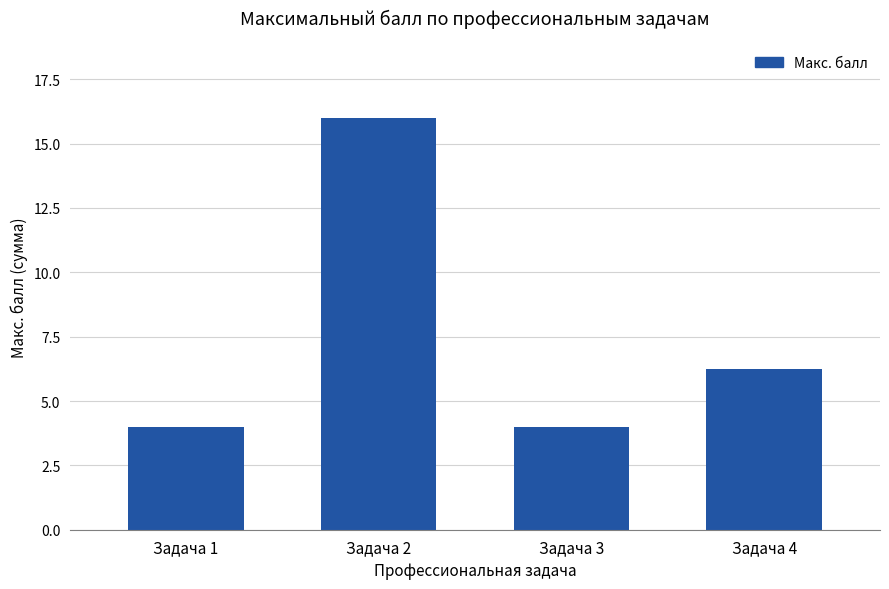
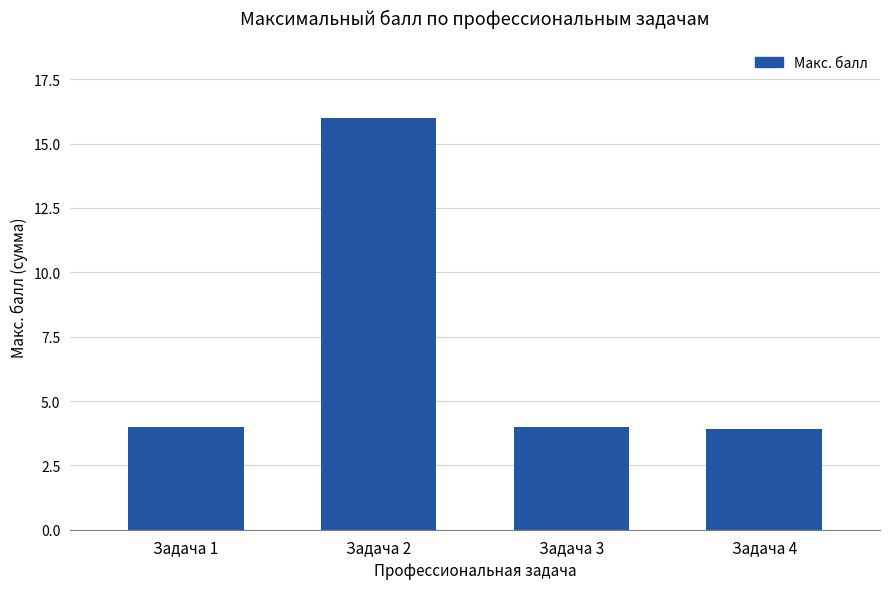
  {
    "Задача 1": 4.0,
    "Задача 2": 16.0,
    "Задача 3": 4.0,
-   "Задача 4": 6.3
+   "Задача 4": 3.9
  }
